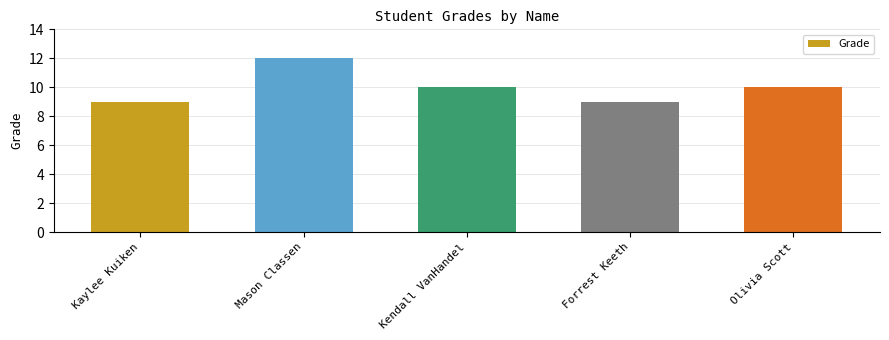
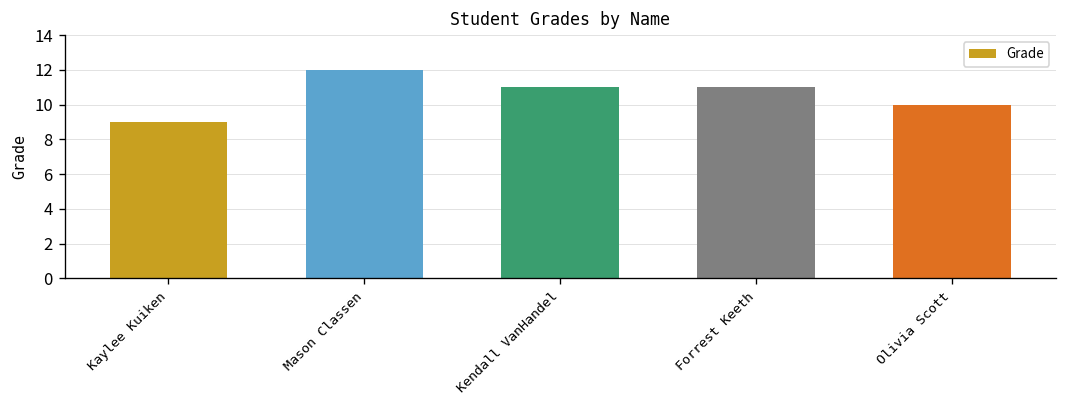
  {
    "Kaylee Kuiken": 9,
    "Mason Classen": 12,
-   "Kendall VanHandel": 10,
-   "Forrest Keeth": 9,
+   "Kendall VanHandel": 11,
+   "Forrest Keeth": 11,
    "Olivia Scott": 10
  }
